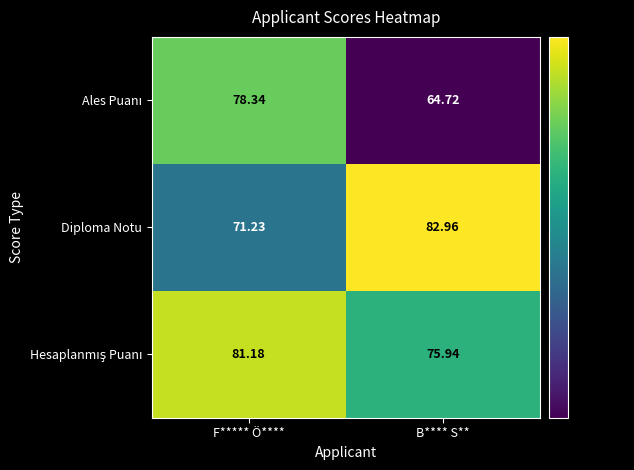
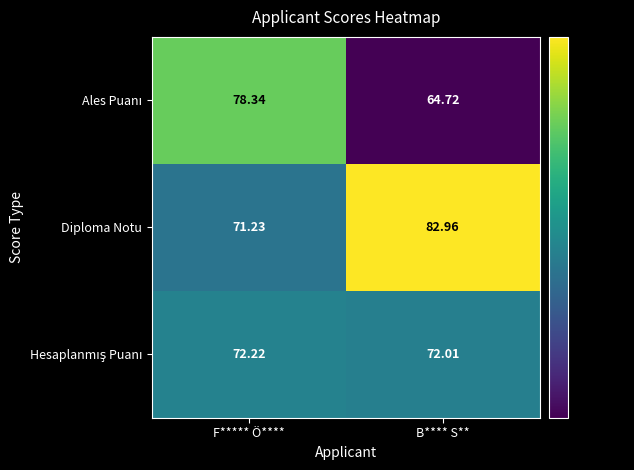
  {
    "Ales Puanı": {
      "F***** Ö****": 78.34,
      "B**** S**": 64.72
    },
    "Diploma Notu": {
      "F***** Ö****": 71.23,
      "B**** S**": 82.96
    },
    "Hesaplanmış Puanı": {
-     "F***** Ö****": 81.18,
-     "B**** S**": 75.94
+     "F***** Ö****": 72.22,
+     "B**** S**": 72.01
    }
  }
